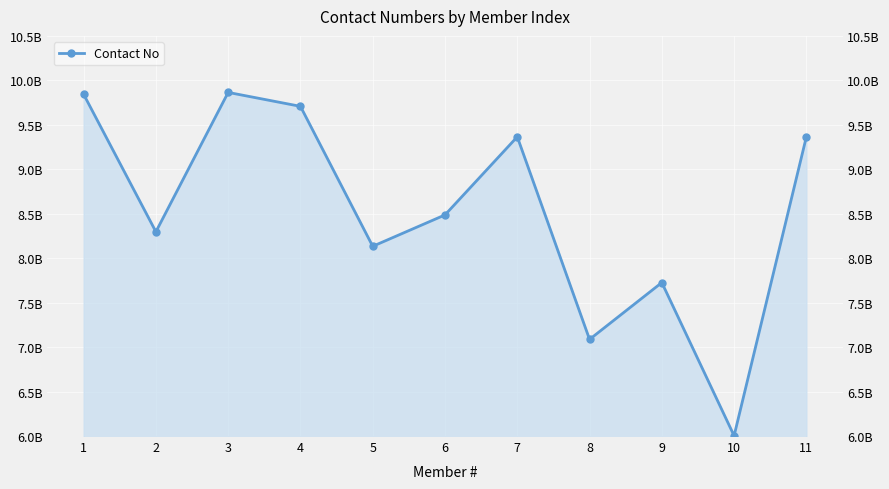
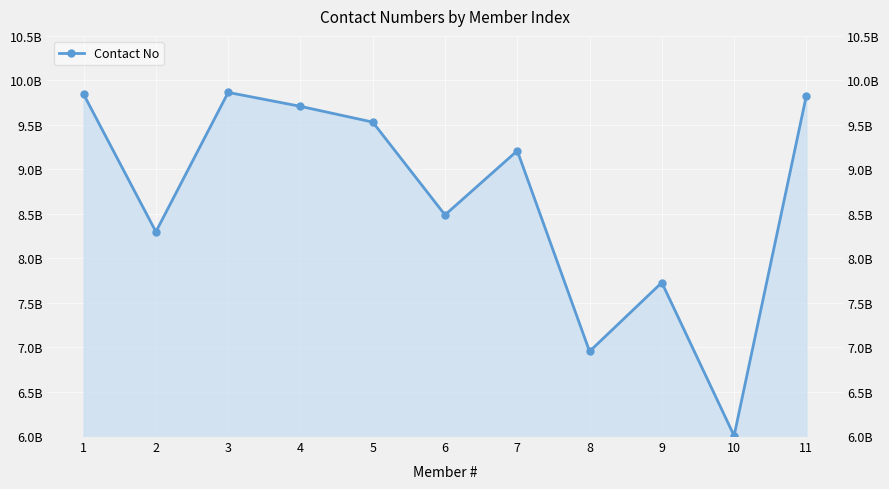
  {
    "1": 9800000000,
    "2": 8300000000,
    "3": 9900000000,
    "4": 9700000000,
-   "5": 8100000000,
+   "5": 9500000000,
    "6": 8500000000,
-   "7": 9400000000,
-   "8": 7100000000,
+   "7": 9200000000,
+   "8": 7000000000,
    "9": 7700000000,
    "10": 6000000000,
-   "11": 9400000000
+   "11": 9800000000
  }
